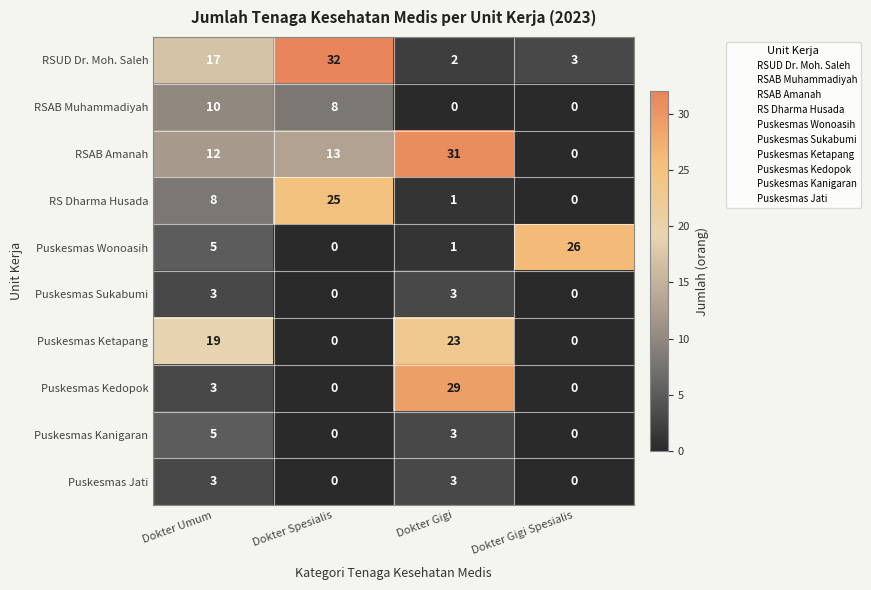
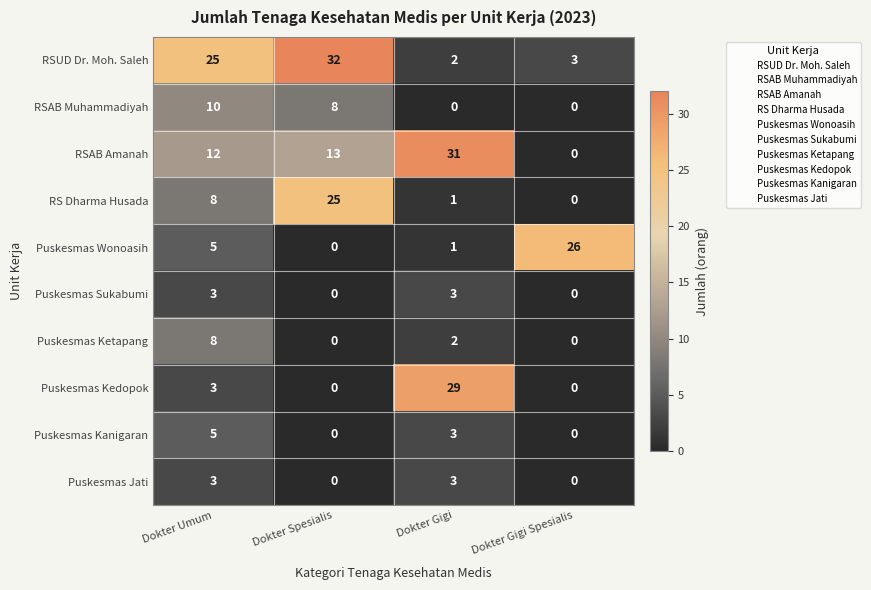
  {
    "RSUD Dr. Moh. Saleh": {
-     "Dokter Umum": 17,
+     "Dokter Umum": 25,
      "Dokter Spesialis": 32,
      "Dokter Gigi": 2,
      "Dokter Gigi Spesialis": 3
    },
    "RSAB Muhammadiyah": {
      "Dokter Umum": 10,
      "Dokter Spesialis": 8,
      "Dokter Gigi": 0,
      "Dokter Gigi Spesialis": 0
    },
    "RSAB Amanah": {
      "Dokter Umum": 12,
      "Dokter Spesialis": 13,
      "Dokter Gigi": 31,
      "Dokter Gigi Spesialis": 0
    },
    "RS Dharma Husada": {
      "Dokter Umum": 8,
      "Dokter Spesialis": 25,
      "Dokter Gigi": 1,
      "Dokter Gigi Spesialis": 0
    },
    "Puskesmas Wonoasih": {
      "Dokter Umum": 5,
      "Dokter Spesialis": 0,
      "Dokter Gigi": 1,
      "Dokter Gigi Spesialis": 26
    },
    "Puskesmas Sukabumi": {
      "Dokter Umum": 3,
      "Dokter Spesialis": 0,
      "Dokter Gigi": 3,
      "Dokter Gigi Spesialis": 0
    },
    "Puskesmas Ketapang": {
-     "Dokter Umum": 19,
+     "Dokter Umum": 8,
      "Dokter Spesialis": 0,
-     "Dokter Gigi": 23,
+     "Dokter Gigi": 2,
      "Dokter Gigi Spesialis": 0
    },
    "Puskesmas Kedopok": {
      "Dokter Umum": 3,
      "Dokter Spesialis": 0,
      "Dokter Gigi": 29,
      "Dokter Gigi Spesialis": 0
    },
    "Puskesmas Kanigaran": {
      "Dokter Umum": 5,
      "Dokter Spesialis": 0,
      "Dokter Gigi": 3,
      "Dokter Gigi Spesialis": 0
    },
    "Puskesmas Jati": {
      "Dokter Umum": 3,
      "Dokter Spesialis": 0,
      "Dokter Gigi": 3,
      "Dokter Gigi Spesialis": 0
    }
  }
